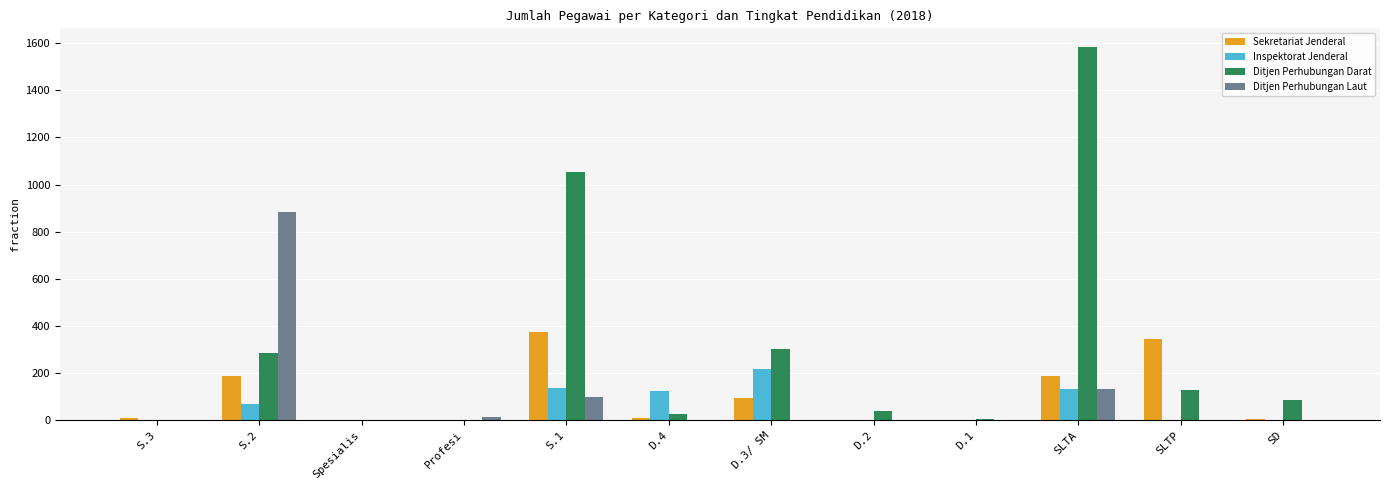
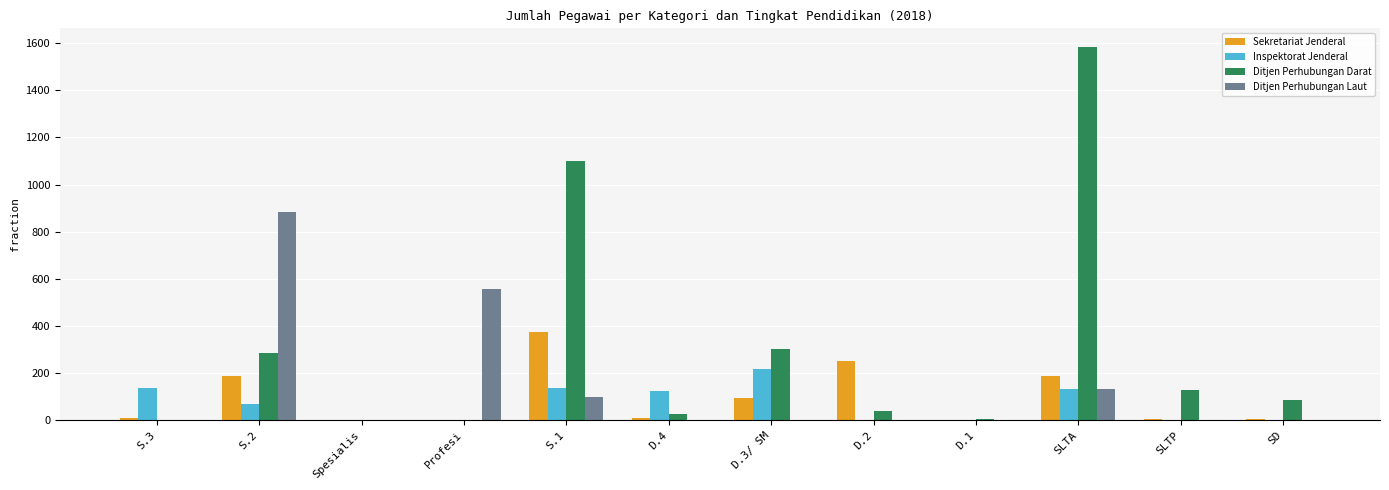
  {
    "Sekretariat Jenderal": {
      "S.2": 190,
      "Profesi": 0,
      "S.1": 380,
      "D.4": 10,
      "D.3/ SM": 100,
-     "D.2": 0,
+     "D.2": 250,
      "SLTA": 190,
-     "SLTP": 350
+     "SLTP": 10
    },
    "Inspektorat Jenderal": {
-     "S.3": 0,
+     "S.3": 140,
      "S.2": 70,
      "Profesi": 0,
      "S.1": 140,
      "D.4": 130,
      "D.3/ SM": 220,
      "D.2": 0,
      "D.1": 0,
      "SLTA": 130,
      "SD": 0
    },
    "Ditjen Perhubungan Darat": {
      "S.2": 280,
      "Spesialis": 0,
      "Profesi": 0,
-     "S.1": 1050,
+     "S.1": 1100,
      "D.4": 20,
      "D.3/ SM": 300,
      "D.2": 40,
      "SLTA": 1580,
      "SLTP": 130,
      "SD": 80
    },
    "Ditjen Perhubungan Laut": {
      "S.2": 880,
-     "Profesi": 10,
+     "Profesi": 560,
      "S.1": 100,
      "D.4": 0,
      "D.3/ SM": 0,
      "D.2": 0,
      "D.1": 0,
      "SLTA": 130,
      "SLTP": 0,
      "SD": 0
    }
  }
